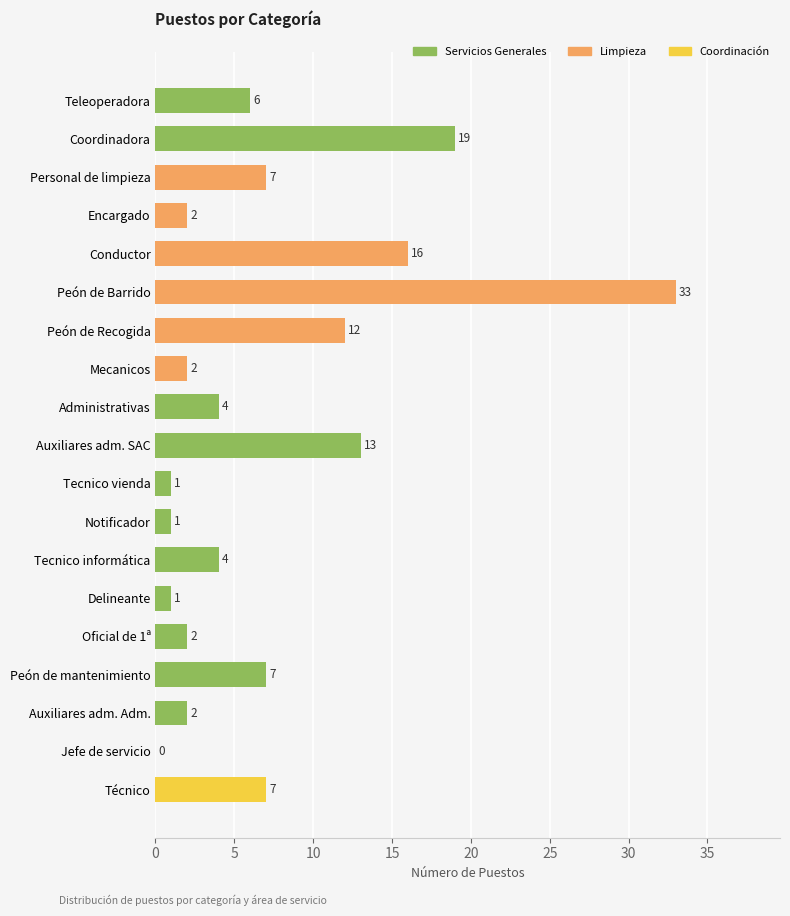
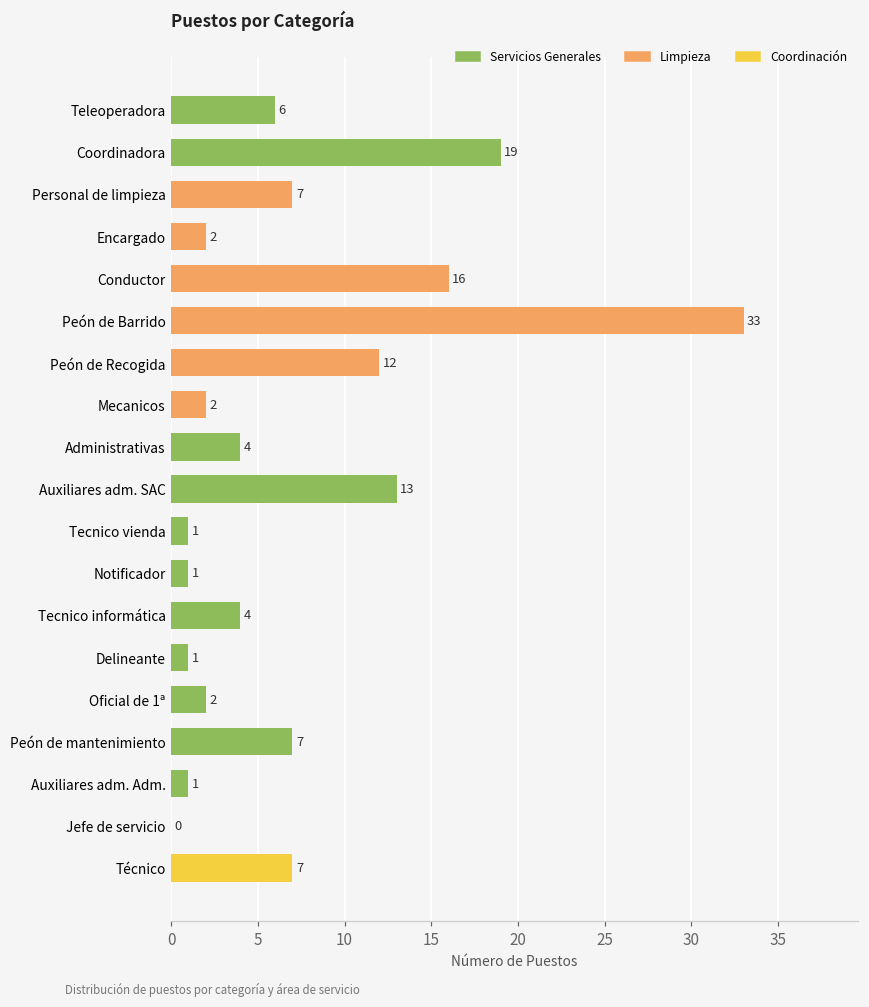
  {
    "Teleoperadora": 6,
    "Coordinadora": 19,
    "Personal de limpieza": 7,
    "Encargado": 2,
    "Conductor": 16,
    "Peón de Barrido": 33,
    "Peón de Recogida": 12,
    "Mecanicos": 2,
    "Administrativas": 4,
    "Auxiliares adm. SAC": 13,
    "Tecnico vienda": 1,
    "Notificador": 1,
    "Tecnico informática": 4,
    "Delineante": 1,
    "Oficial de 1ª": 2,
    "Peón de mantenimiento": 7,
-   "Auxiliares adm. Adm.": 2,
+   "Auxiliares adm. Adm.": 1,
    "Jefe de servicio": 0,
    "Técnico": 7
  }
